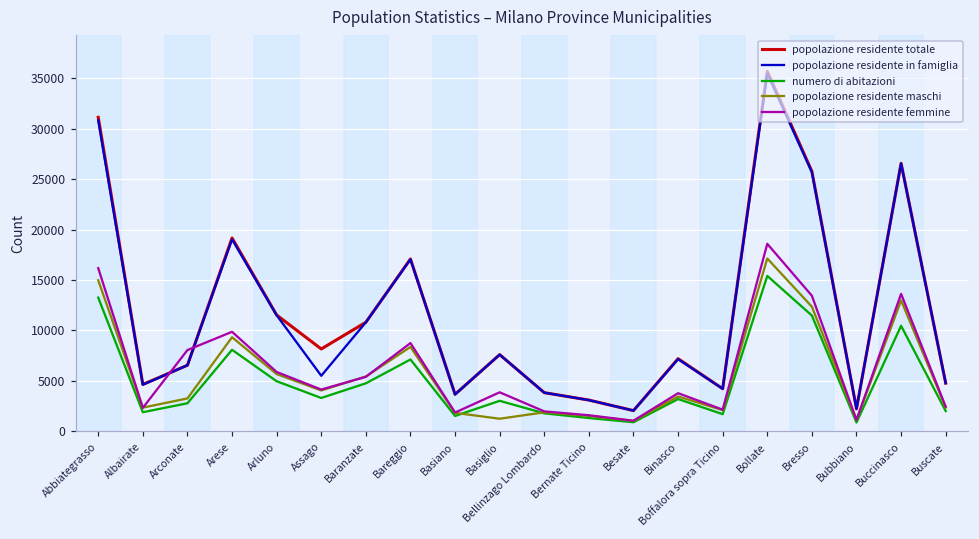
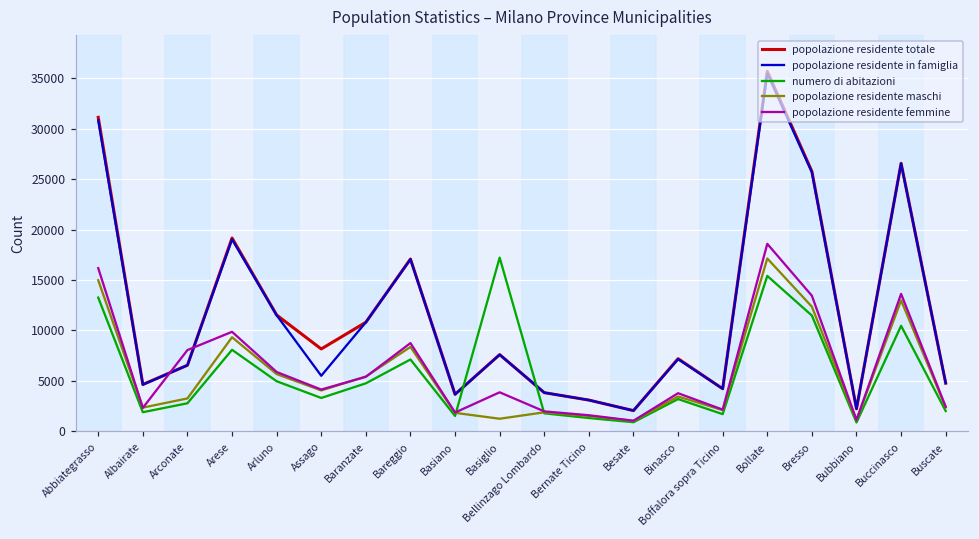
  {
    "popolazione residente totale": {
      "Abbiategrasso": 31000,
      "Assago": 8000
    },
    "popolazione residente in famiglia": {
      "Abbiategrasso": 31000,
      "Assago": 5000
    },
    "numero di abitazioni": {
      "Abbiategrasso": 13000,
      "Albairate": 2000,
      "Arconate": 3000,
      "Arese": 8000,
      "Arluno": 5000,
      "Assago": 3000,
      "Baranzate": 5000,
      "Bareggio": 7000,
      "Basiano": 1000,
-     "Basiglio": 3000,
+     "Basiglio": 17000,
      "Boffalora sopra Ticino": 2000,
      "Bollate": 15000,
      "Bresso": 11000,
      "Buccinasco": 10000,
      "Buscate": 2000
    },
    "popolazione residente maschi": {
      "Abbiategrasso": 15000,
      "Arconate": 3000,
      "Arese": 9000,
      "Bareggio": 8000,
      "Basiglio": 1000,
      "Bollate": 17000,
      "Bresso": 12000,
      "Buccinasco": 13000
    },
    "popolazione residente femmine": {
      "Abbiategrasso": 16000,
      "Arconate": 8000,
      "Arese": 10000,
      "Bareggio": 9000,
      "Basiglio": 4000,
      "Binasco": 4000,
      "Bollate": 19000,
      "Bresso": 13000,
      "Buccinasco": 14000
    }
  }
